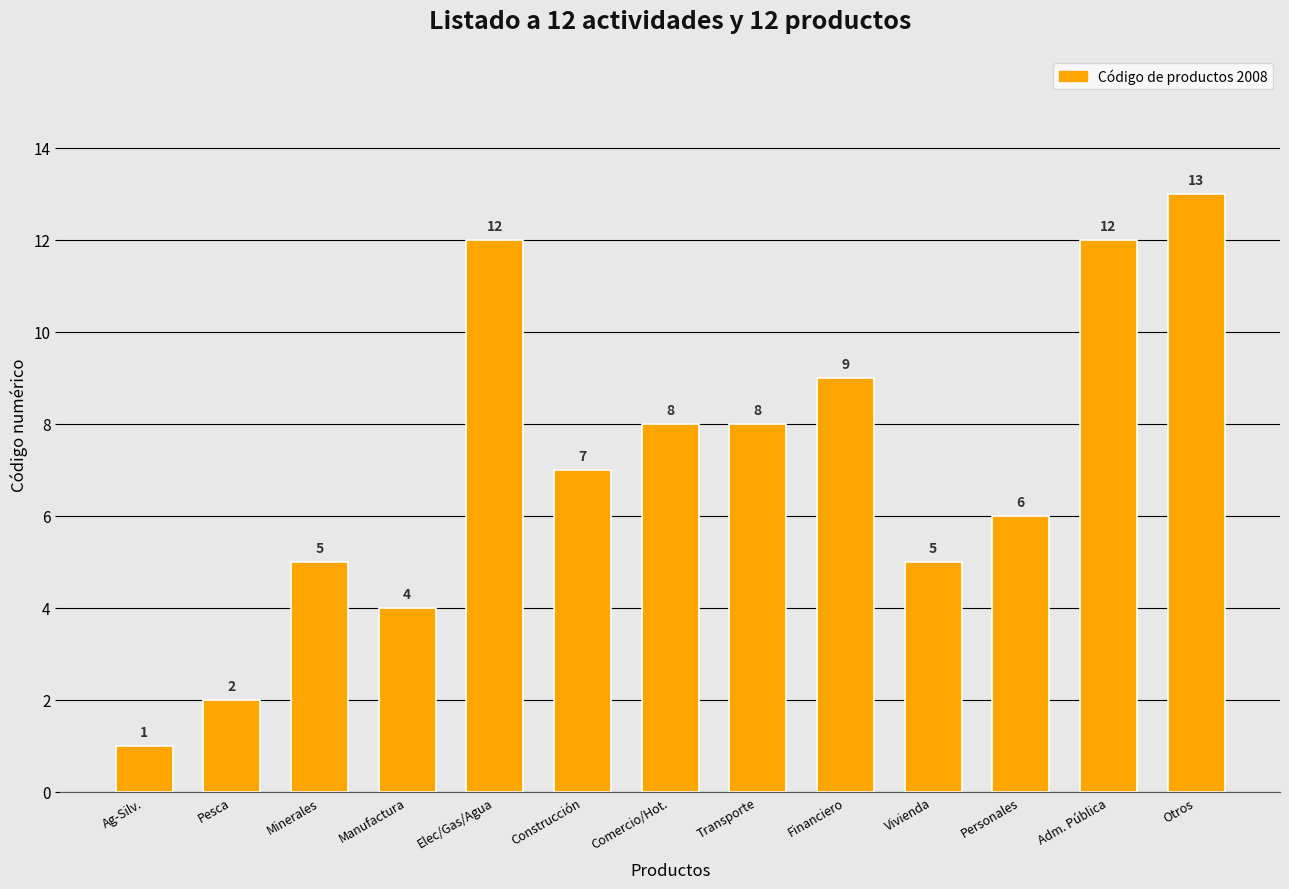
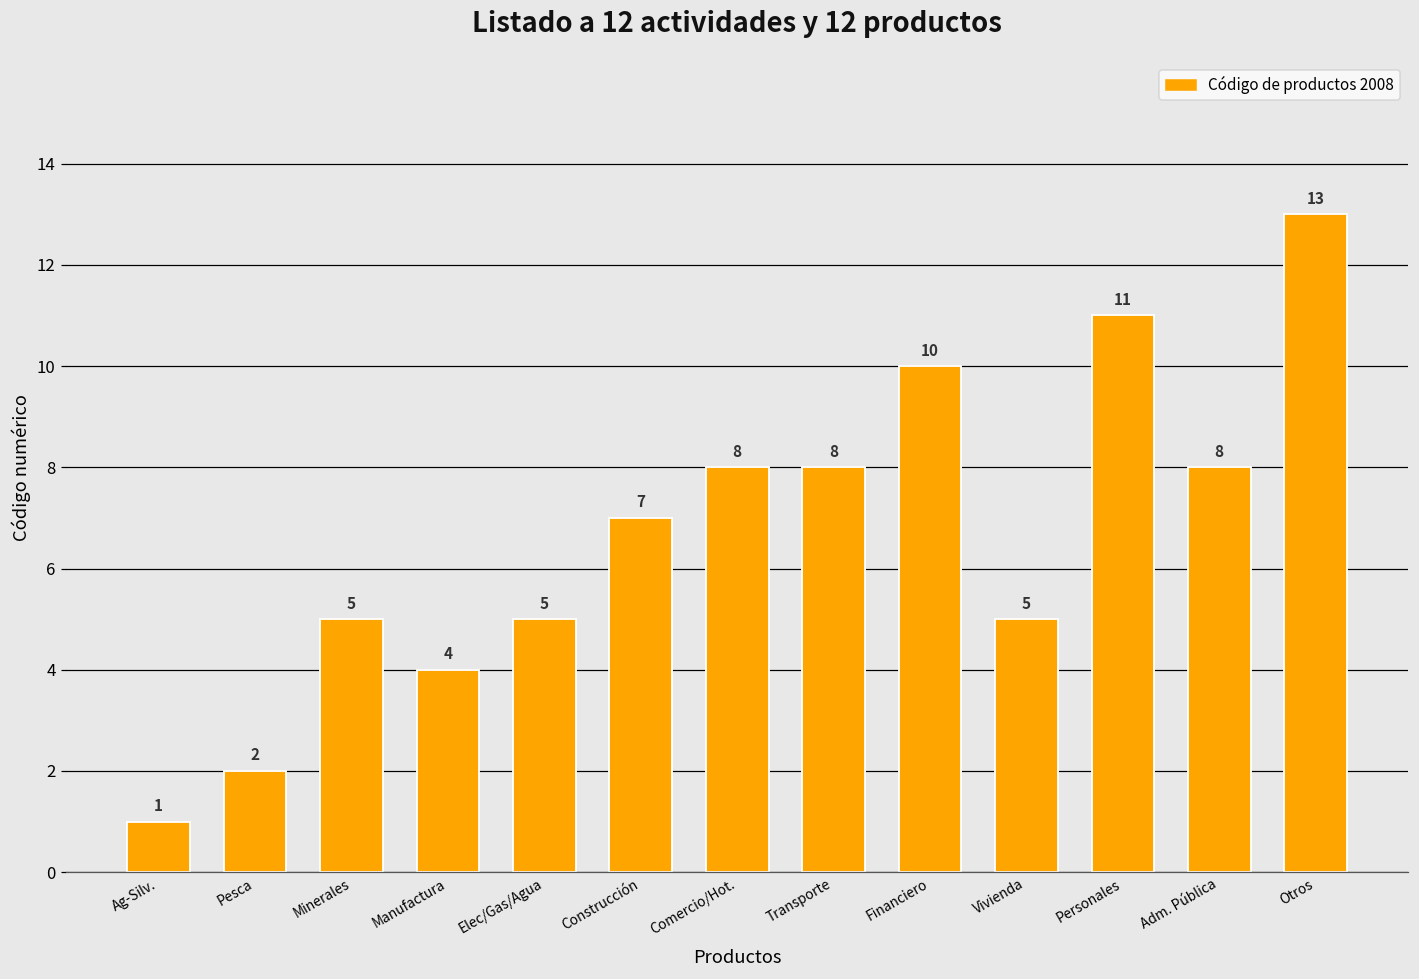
  {
    "Ag-Silv.": 1,
    "Pesca": 2,
    "Minerales": 5,
    "Manufactura": 4,
-   "Elec/Gas/Agua": 12,
+   "Elec/Gas/Agua": 5,
    "Construcción": 7,
    "Comercio/Hot.": 8,
    "Transporte": 8,
-   "Financiero": 9,
+   "Financiero": 10,
    "Vivienda": 5,
-   "Personales": 6,
-   "Adm. Pública": 12,
+   "Personales": 11,
+   "Adm. Pública": 8,
    "Otros": 13
  }
